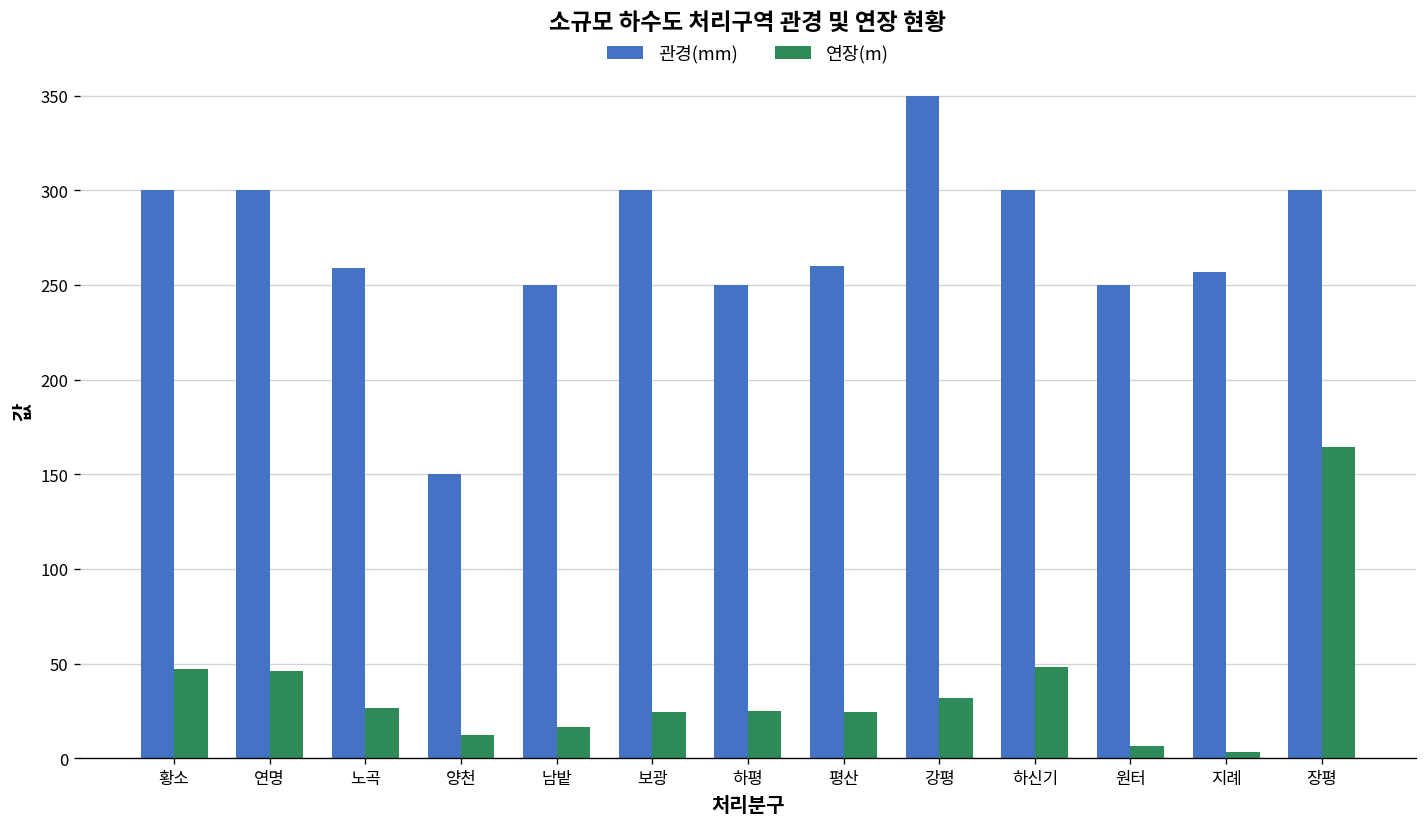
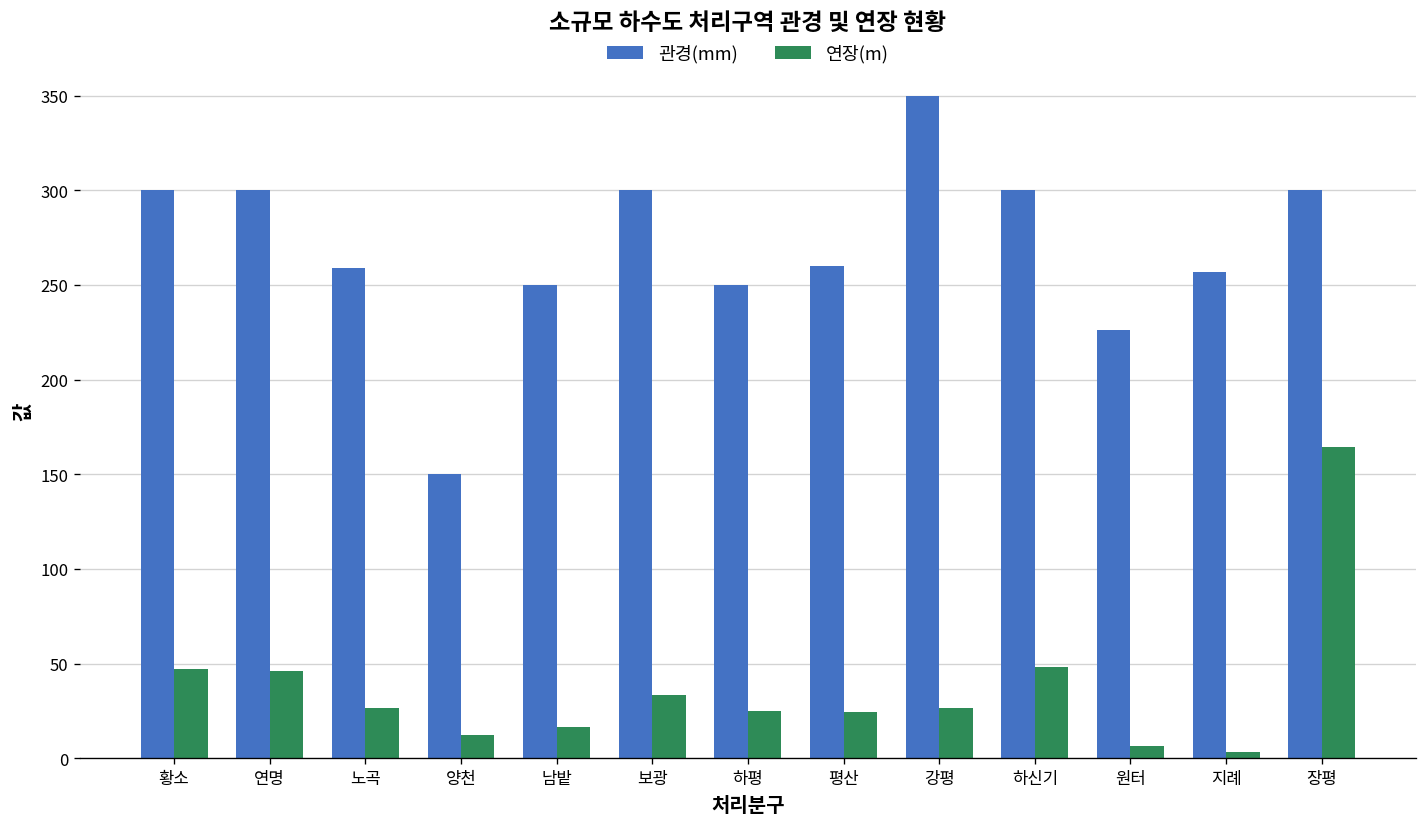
  {
    "관경(mm)": {
      "황소": 300,
      "연명": 300,
      "노곡": 259,
      "양천": 150,
      "남밭": 250,
      "보광": 300,
      "하평": 250,
      "평산": 260,
      "강평": 350,
      "하신기": 300,
-     "원터": 250,
+     "원터": 226,
      "지례": 257,
      "장평": 300
    },
    "연장(m)": {
      "황소": 47,
      "연명": 46,
      "노곡": 27,
      "양천": 12,
      "남밭": 17,
-     "보광": 25,
+     "보광": 34,
      "하평": 25,
      "평산": 25,
-     "강평": 32,
+     "강평": 26,
      "하신기": 48,
      "원터": 7,
      "지례": 3,
      "장평": 164
    }
  }
